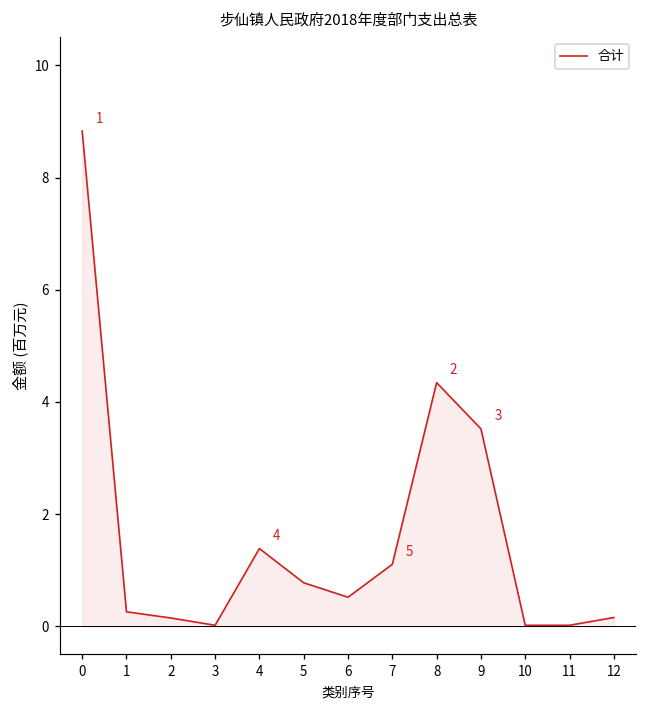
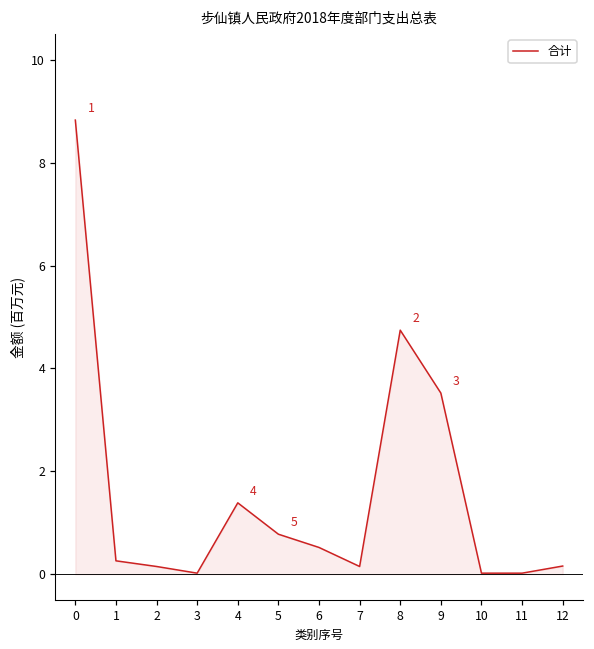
  {
    "1": 0.3,
    "2": 0.2,
    "3": 0.0,
    "5": 0.8,
    "6": 0.5,
-   "7": 1.1,
-   "8": 4.3,
+   "7": 0.2,
+   "8": 4.7,
    "10": 0.0,
    "11": 0.0,
    "12": 0.2
  }
